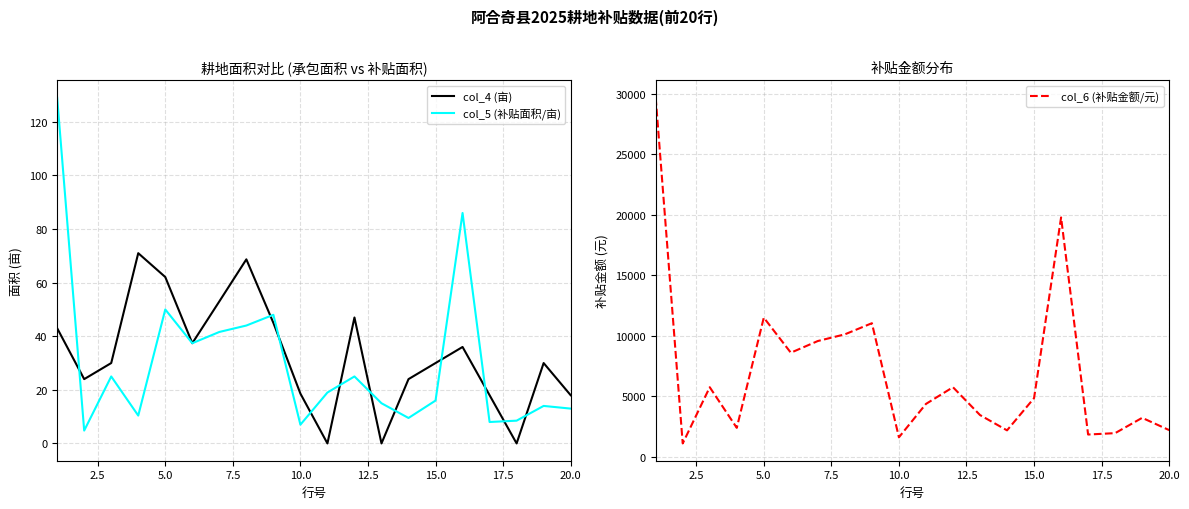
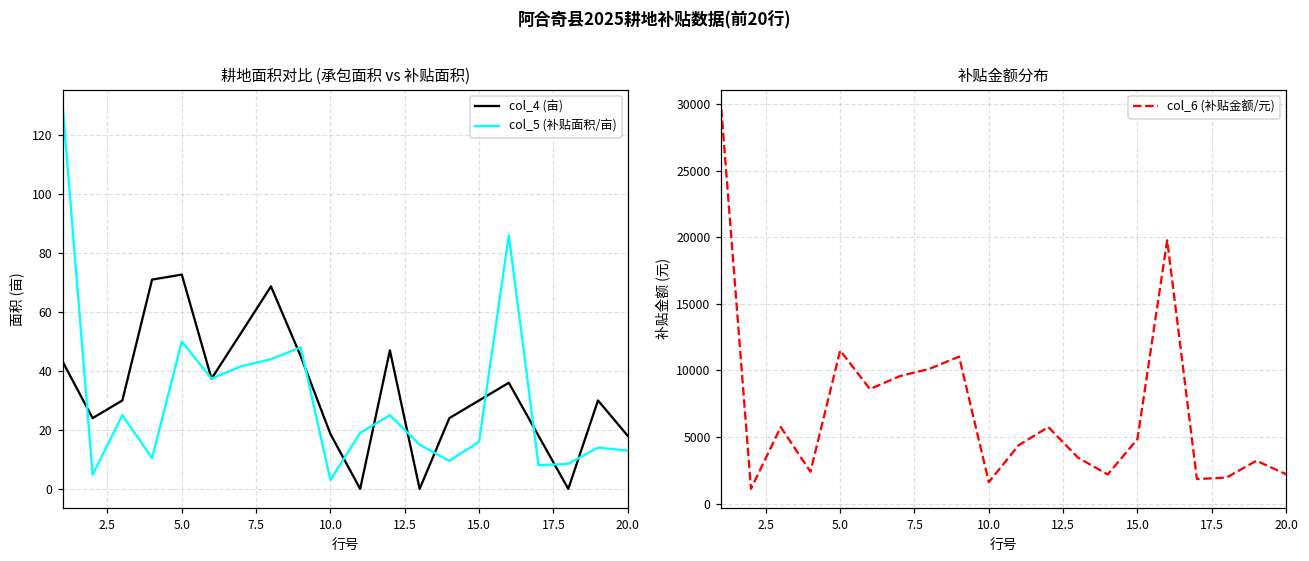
  {
    "耕地面积对比 (承包面积 vs 补贴面积)": {
      "col_4 (亩)": {
-       "5.0": 62,
+       "5.0": 73,
        "10.0": 19,
        "15.0": 30,
        "20.0": 18
      },
      "col_5 (补贴面积/亩)": {
        "5.0": 50,
-       "10.0": 7,
+       "10.0": 3,
        "15.0": 16,
        "20.0": 13
      }
    },
    "补贴金额分布": {
      "5.0": 11500,
      "10.0": 1600,
      "15.0": 4800,
      "20.0": 2200
    }
  }
